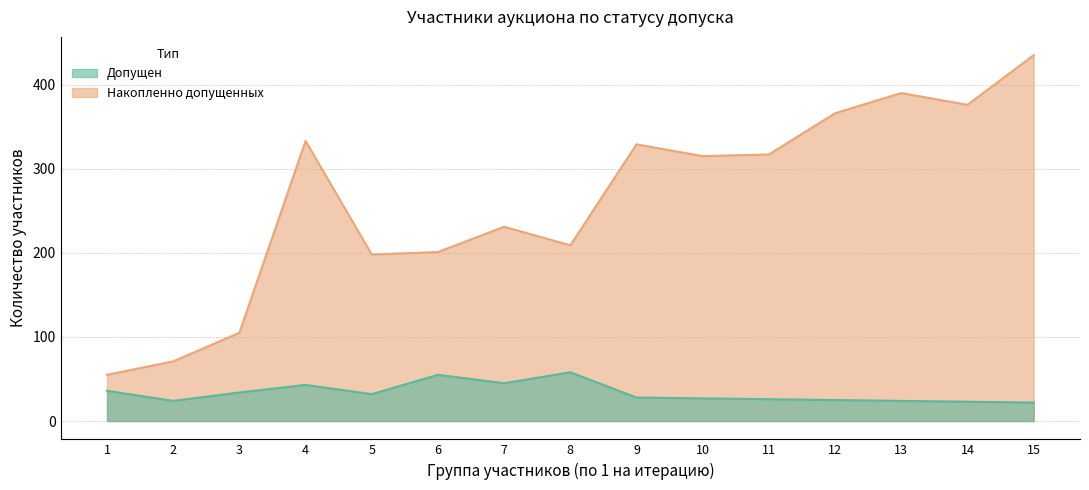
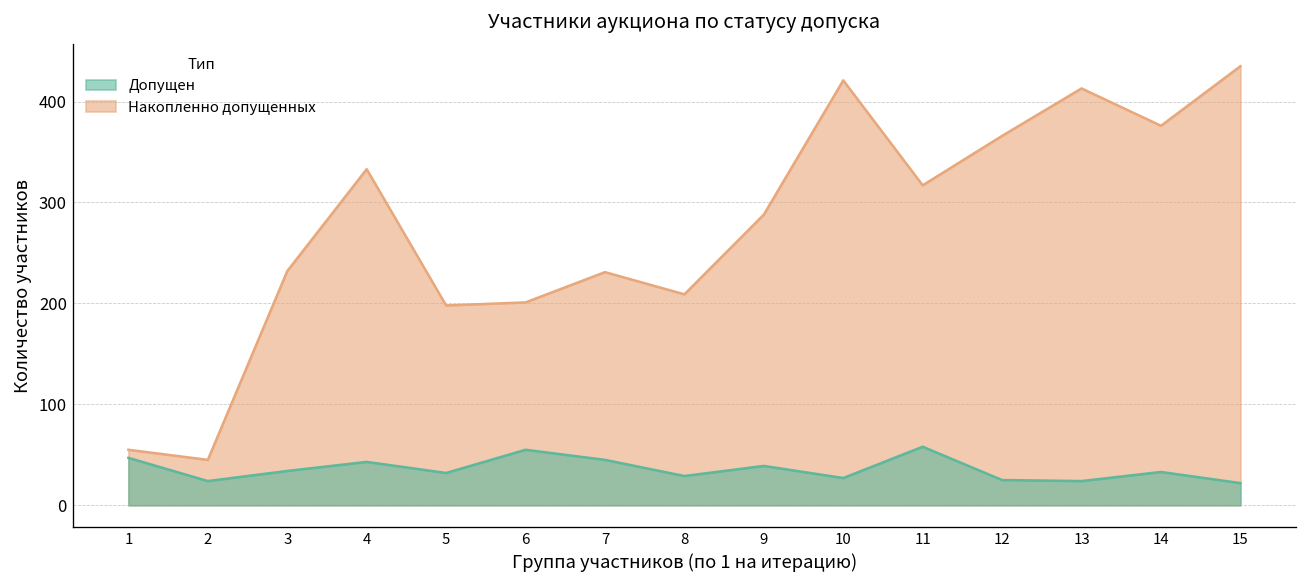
  {
    "Накопленно допущенных": {
      "1": 60,
-     "2": 70,
-     "3": 110,
+     "2": 50,
+     "3": 230,
      "4": 330,
      "5": 200,
      "6": 200,
      "7": 230,
      "8": 210,
-     "9": 330,
-     "10": 320,
+     "9": 290,
+     "10": 420,
      "11": 320,
      "12": 370,
-     "13": 390,
+     "13": 410,
      "14": 380,
      "15": 440
    },
    "Допущен": {
-     "1": 40,
+     "1": 50,
      "2": 20,
      "3": 30,
      "4": 40,
      "5": 30,
      "6": 60,
      "7": 50,
-     "8": 60,
-     "9": 30,
+     "8": 30,
+     "9": 40,
      "10": 30,
-     "11": 30,
+     "11": 60,
      "12": 30,
      "13": 20,
-     "14": 20,
+     "14": 30,
      "15": 20
    }
  }
